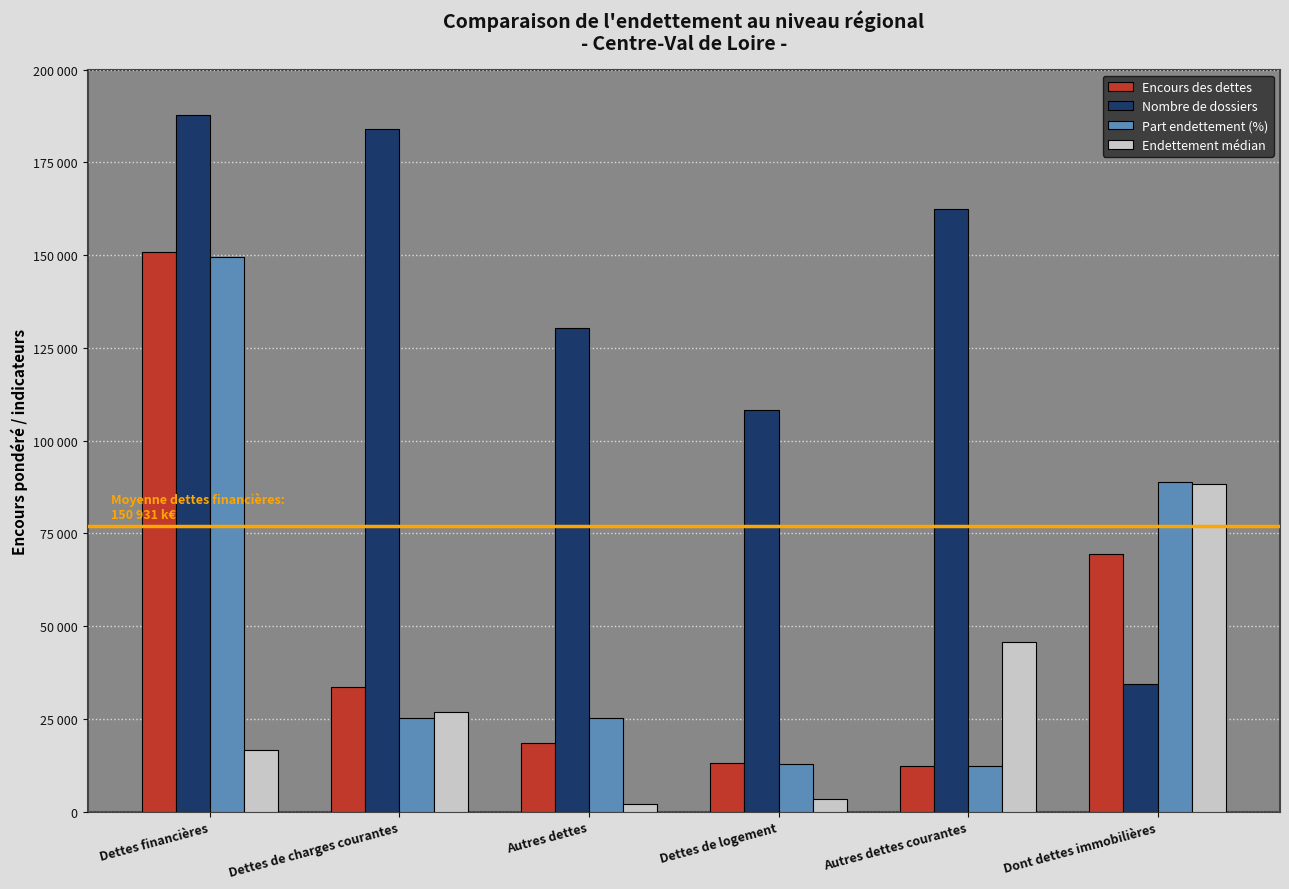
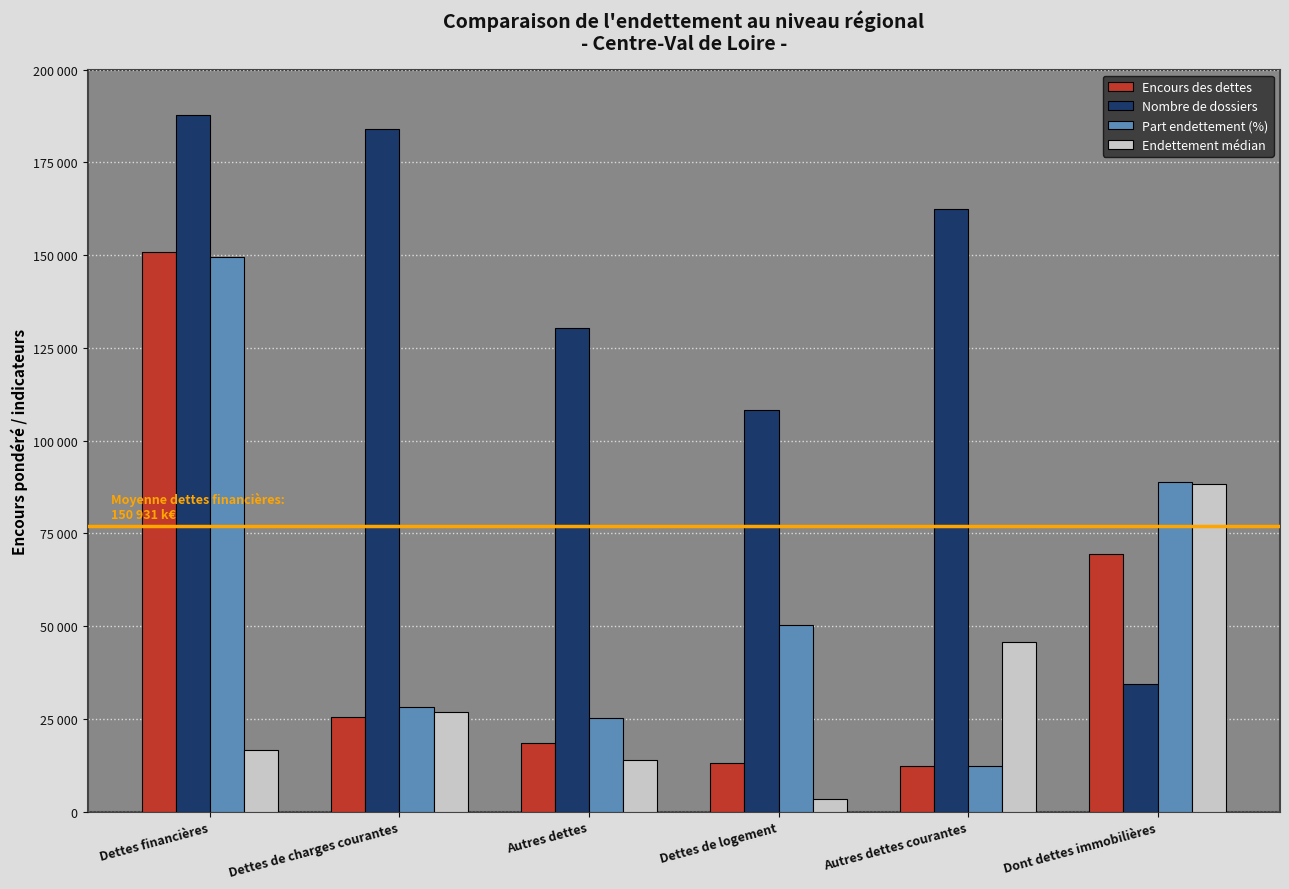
  {
    "Encours des dettes": {
      "Dettes financières": 151000,
-     "Dettes de charges courantes": 34000,
+     "Dettes de charges courantes": 25000,
      "Autres dettes": 18000,
      "Dettes de logement": 13000,
      "Autres dettes courantes": 12000,
      "Dont dettes immobilières": 69000
    },
    "Nombre de dossiers": {
      "Dettes de charges courantes": 184000,
      "Autres dettes": 130000,
      "Dettes de logement": 108000,
      "Autres dettes courantes": 162000,
      "Dont dettes immobilières": 35000
    },
    "Part endettement (%)": {
      "Dettes financières": 150000,
-     "Dettes de charges courantes": 25000,
+     "Dettes de charges courantes": 28000,
      "Autres dettes": 25000,
-     "Dettes de logement": 13000,
+     "Dettes de logement": 50000,
      "Autres dettes courantes": 12000,
      "Dont dettes immobilières": 89000
    },
    "Endettement médian": {
      "Dettes financières": 17000,
      "Dettes de charges courantes": 27000,
-     "Autres dettes": 2000,
+     "Autres dettes": 14000,
      "Dettes de logement": 3000,
      "Autres dettes courantes": 46000,
      "Dont dettes immobilières": 88000
    }
  }
